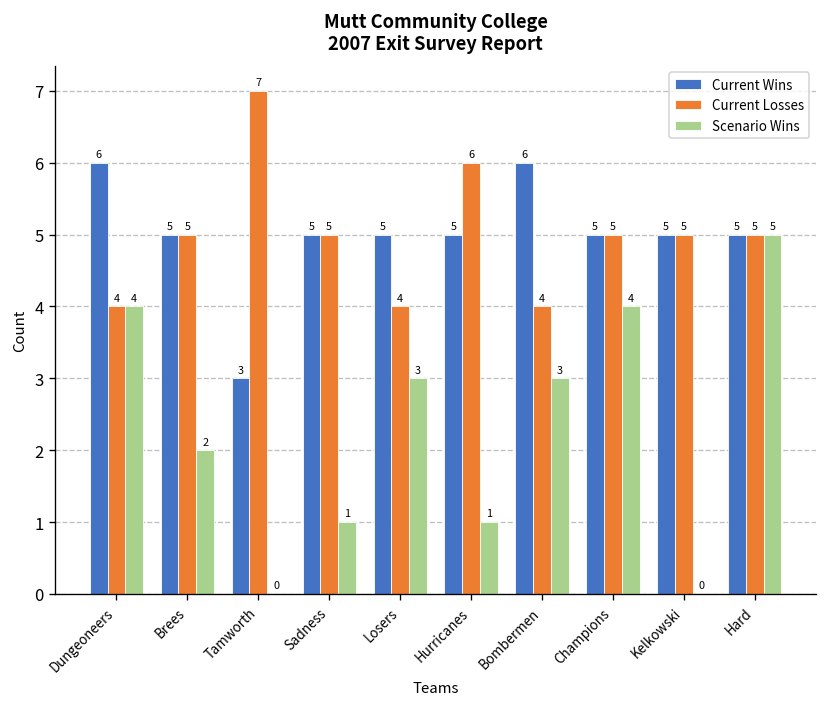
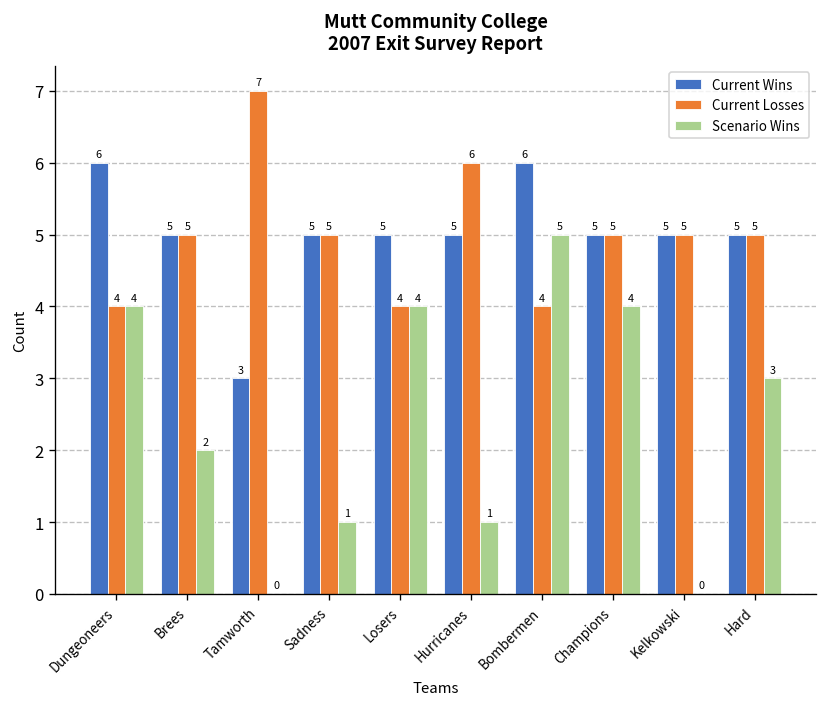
  {
    "Current Wins": {
      "Dungeoneers": 6,
      "Brees": 5,
      "Tamworth": 3,
      "Sadness": 5,
      "Losers": 5,
      "Hurricanes": 5,
      "Bombermen": 6,
      "Champions": 5,
      "Kelkowski": 5,
      "Hard": 5
    },
    "Current Losses": {
      "Dungeoneers": 4,
      "Brees": 5,
      "Tamworth": 7,
      "Sadness": 5,
      "Losers": 4,
      "Hurricanes": 6,
      "Bombermen": 4,
      "Champions": 5,
      "Kelkowski": 5,
      "Hard": 5
    },
    "Scenario Wins": {
      "Dungeoneers": 4,
      "Brees": 2,
      "Tamworth": 0,
      "Sadness": 1,
-     "Losers": 3,
+     "Losers": 4,
      "Hurricanes": 1,
-     "Bombermen": 3,
+     "Bombermen": 5,
      "Champions": 4,
      "Kelkowski": 0,
-     "Hard": 5
+     "Hard": 3
    }
  }
